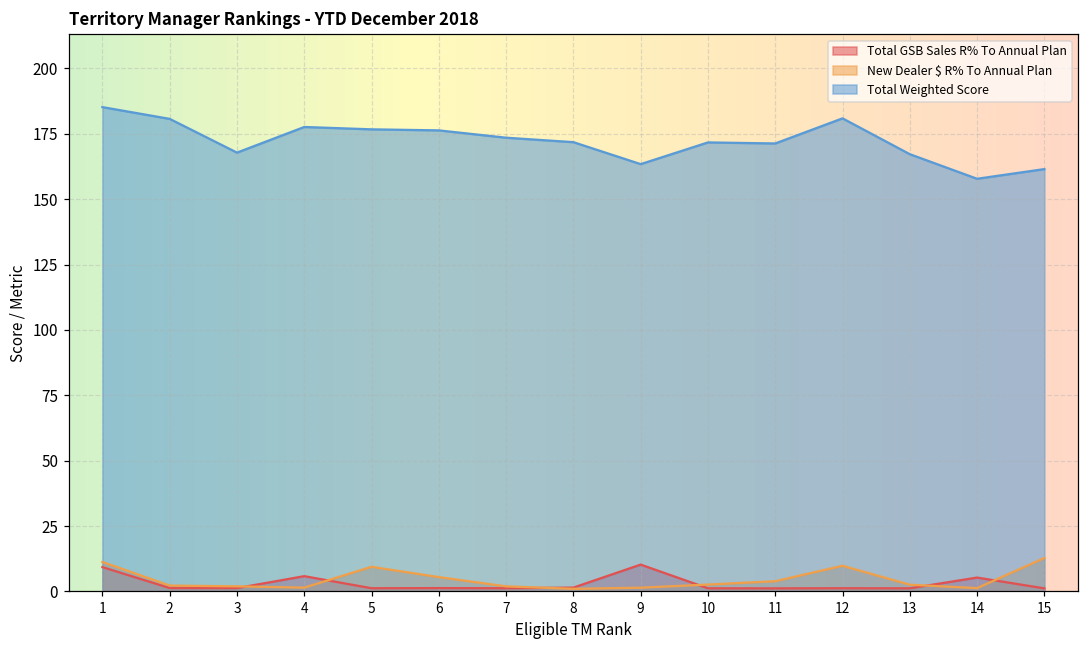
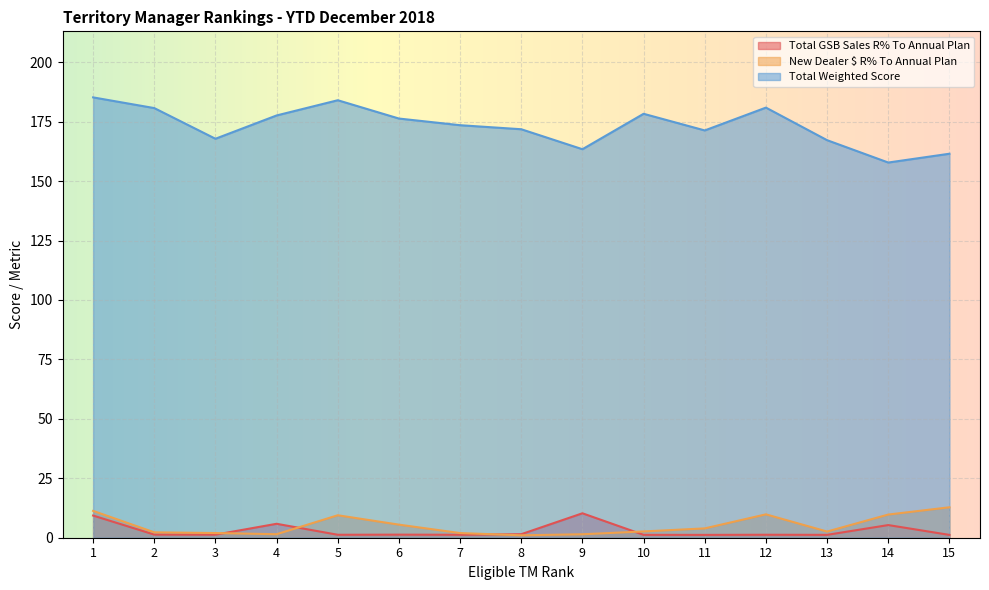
  {
    "Total GSB Sales R% To Annual Plan": {
      "1": 9,
      "4": 6,
      "5": 1,
      "6": 1,
      "9": 10,
      "10": 1,
      "11": 1,
      "12": 1,
      "13": 1,
      "14": 5,
      "15": 1
    },
    "New Dealer $ R% To Annual Plan": {
      "1": 11,
      "4": 1,
      "5": 9,
      "6": 5,
      "9": 1,
      "10": 3,
      "11": 4,
      "12": 10,
      "13": 3,
-     "14": 1,
+     "14": 10,
      "15": 13
    },
    "Total Weighted Score": {
      "1": 185,
      "2": 181,
      "3": 168,
      "4": 178,
-     "5": 177,
+     "5": 184,
      "6": 176,
      "7": 174,
      "8": 172,
      "9": 163,
-     "10": 172,
+     "10": 178,
      "11": 171,
      "12": 181,
      "13": 167,
      "14": 158,
      "15": 162
    }
  }
